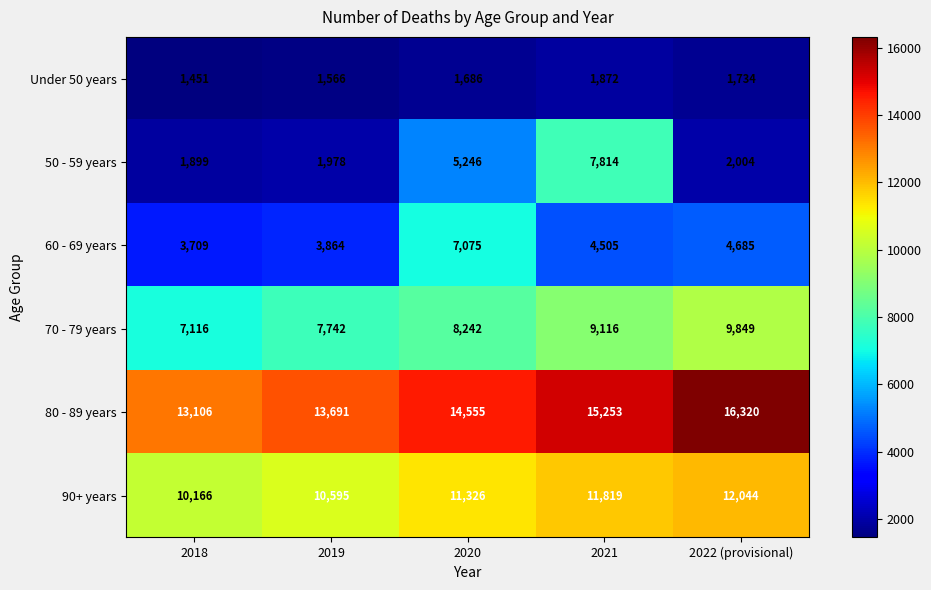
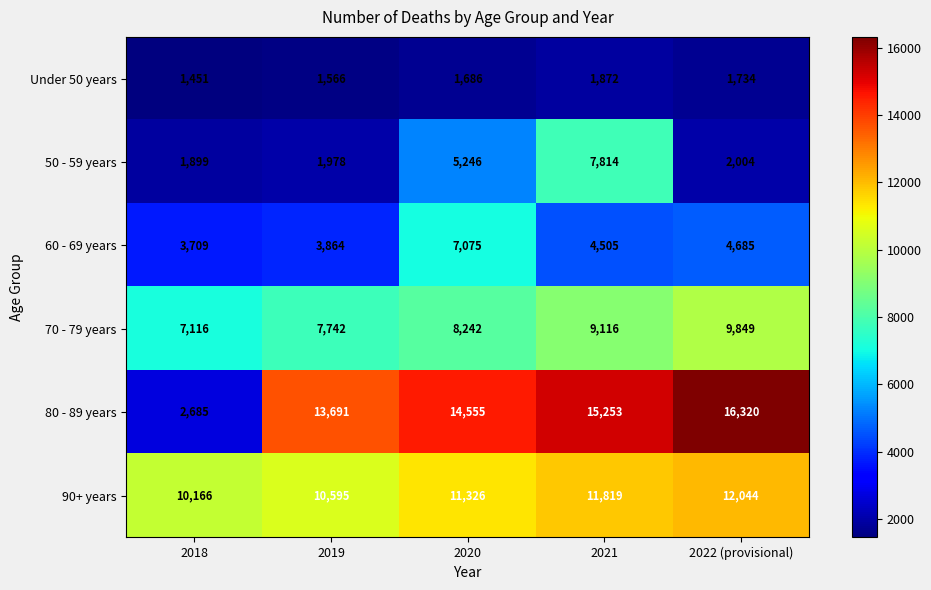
  {
    "Under 50 years": {
      "2018": "1,451",
      "2019": "1,566",
      "2020": "1,686",
      "2021": "1,872",
      "2022 (provisional)": "1,734"
    },
    "50 - 59 years": {
      "2018": "1,899",
      "2019": "1,978",
      "2020": "5,246",
      "2021": "7,814",
      "2022 (provisional)": "2,004"
    },
    "60 - 69 years": {
      "2018": "3,709",
      "2019": "3,864",
      "2020": "7,075",
      "2021": "4,505",
      "2022 (provisional)": "4,685"
    },
    "70 - 79 years": {
      "2018": "7,116",
      "2019": "7,742",
      "2020": "8,242",
      "2021": "9,116",
      "2022 (provisional)": "9,849"
    },
    "80 - 89 years": {
-     "2018": "13,106",
+     "2018": "2,685",
      "2019": "13,691",
      "2020": "14,555",
      "2021": "15,253",
      "2022 (provisional)": "16,320"
    },
    "90+ years": {
      "2018": "10,166",
      "2019": "10,595",
      "2020": "11,326",
      "2021": "11,819",
      "2022 (provisional)": "12,044"
    }
  }
